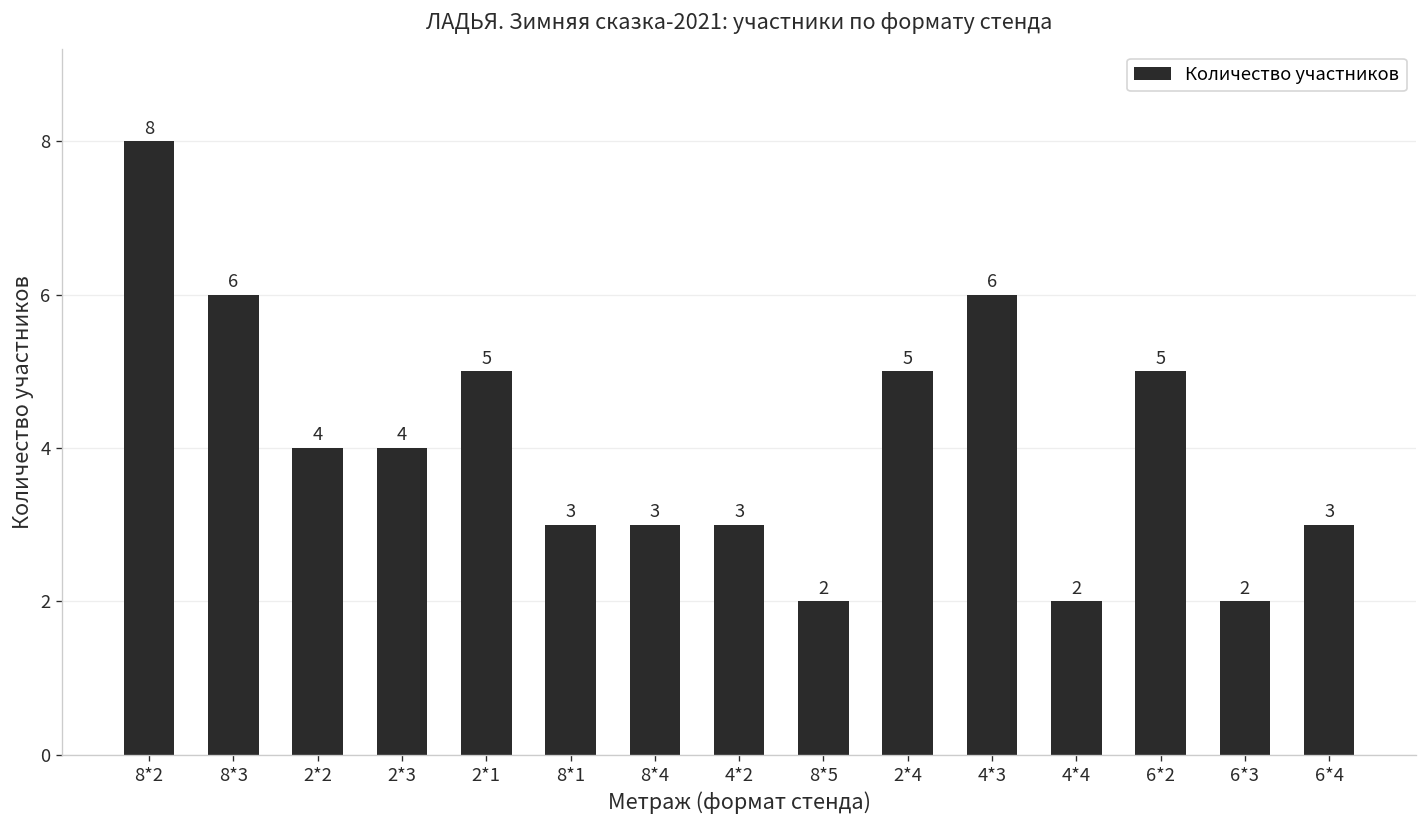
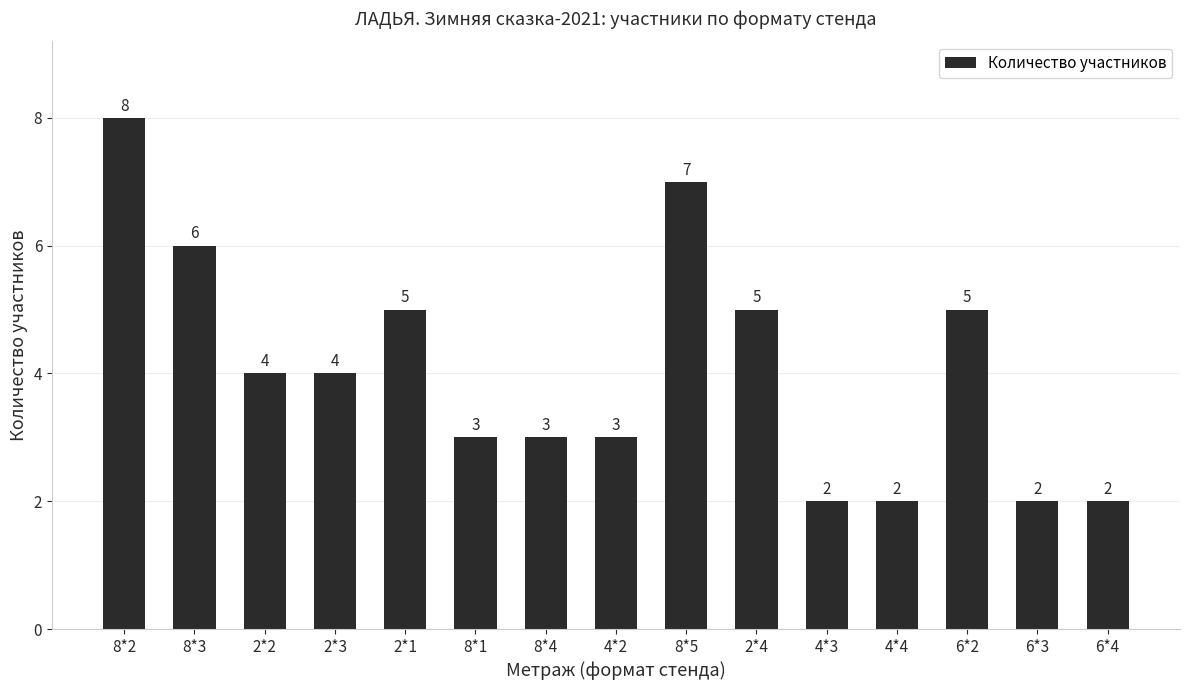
  {
    "8*2": 8,
    "8*3": 6,
    "2*2": 4,
    "2*3": 4,
    "2*1": 5,
    "8*1": 3,
    "8*4": 3,
    "4*2": 3,
-   "8*5": 2,
+   "8*5": 7,
    "2*4": 5,
-   "4*3": 6,
+   "4*3": 2,
    "4*4": 2,
    "6*2": 5,
    "6*3": 2,
-   "6*4": 3
+   "6*4": 2
  }
